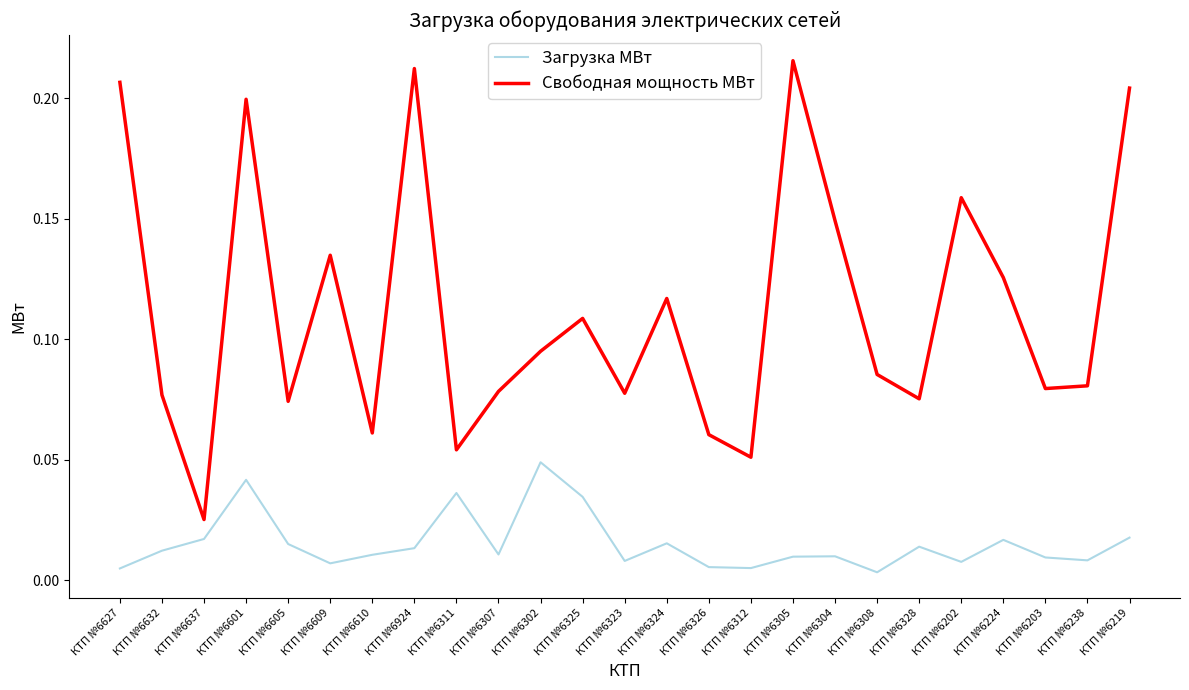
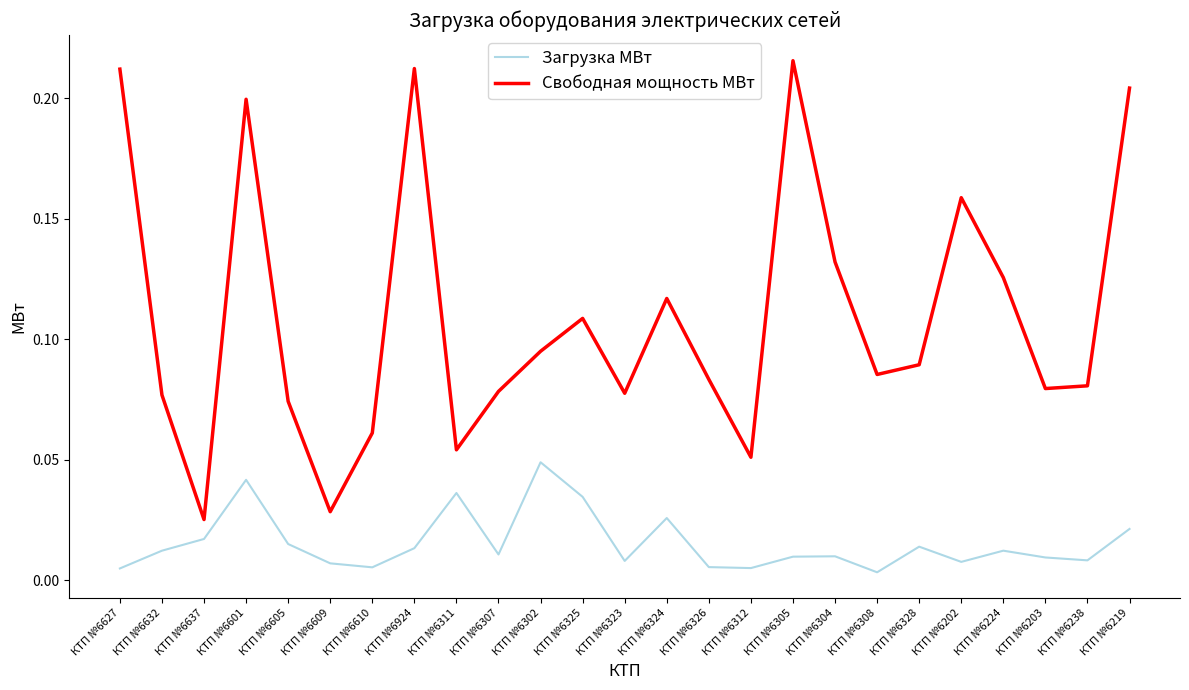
  {
    "Загрузка МВт": {
      "КТП №6627": 0.005,
      "КТП №6632": 0.012,
      "КТП №6637": 0.017,
      "КТП №6601": 0.042,
      "КТП №6605": 0.015,
      "КТП №6609": 0.007,
-     "КТП №6610": 0.010,
+     "КТП №6610": 0.005,
      "КТП №6924": 0.013,
      "КТП №6311": 0.036,
      "КТП №6307": 0.011,
      "КТП №6302": 0.049,
      "КТП №6325": 0.035,
      "КТП №6323": 0.008,
-     "КТП №6324": 0.015,
+     "КТП №6324": 0.026,
      "КТП №6326": 0.005,
      "КТП №6312": 0.005,
      "КТП №6305": 0.010,
      "КТП №6304": 0.010,
      "КТП №6308": 0.003,
      "КТП №6328": 0.014,
      "КТП №6202": 0.008,
-     "КТП №6224": 0.017,
+     "КТП №6224": 0.012,
      "КТП №6203": 0.009,
      "КТП №6238": 0.008,
-     "КТП №6219": 0.018
+     "КТП №6219": 0.021
    },
    "Свободная мощность МВт": {
-     "КТП №6627": 0.207,
+     "КТП №6627": 0.212,
      "КТП №6632": 0.077,
      "КТП №6637": 0.025,
      "КТП №6601": 0.200,
      "КТП №6605": 0.074,
-     "КТП №6609": 0.135,
+     "КТП №6609": 0.028,
      "КТП №6610": 0.061,
      "КТП №6924": 0.212,
      "КТП №6311": 0.054,
      "КТП №6307": 0.078,
      "КТП №6302": 0.095,
      "КТП №6325": 0.109,
      "КТП №6323": 0.078,
      "КТП №6324": 0.117,
-     "КТП №6326": 0.060,
+     "КТП №6326": 0.083,
      "КТП №6312": 0.051,
      "КТП №6305": 0.216,
-     "КТП №6304": 0.149,
+     "КТП №6304": 0.132,
      "КТП №6308": 0.085,
-     "КТП №6328": 0.075,
+     "КТП №6328": 0.089,
      "КТП №6202": 0.159,
      "КТП №6224": 0.126,
      "КТП №6203": 0.079,
      "КТП №6238": 0.081,
      "КТП №6219": 0.204
    }
  }
